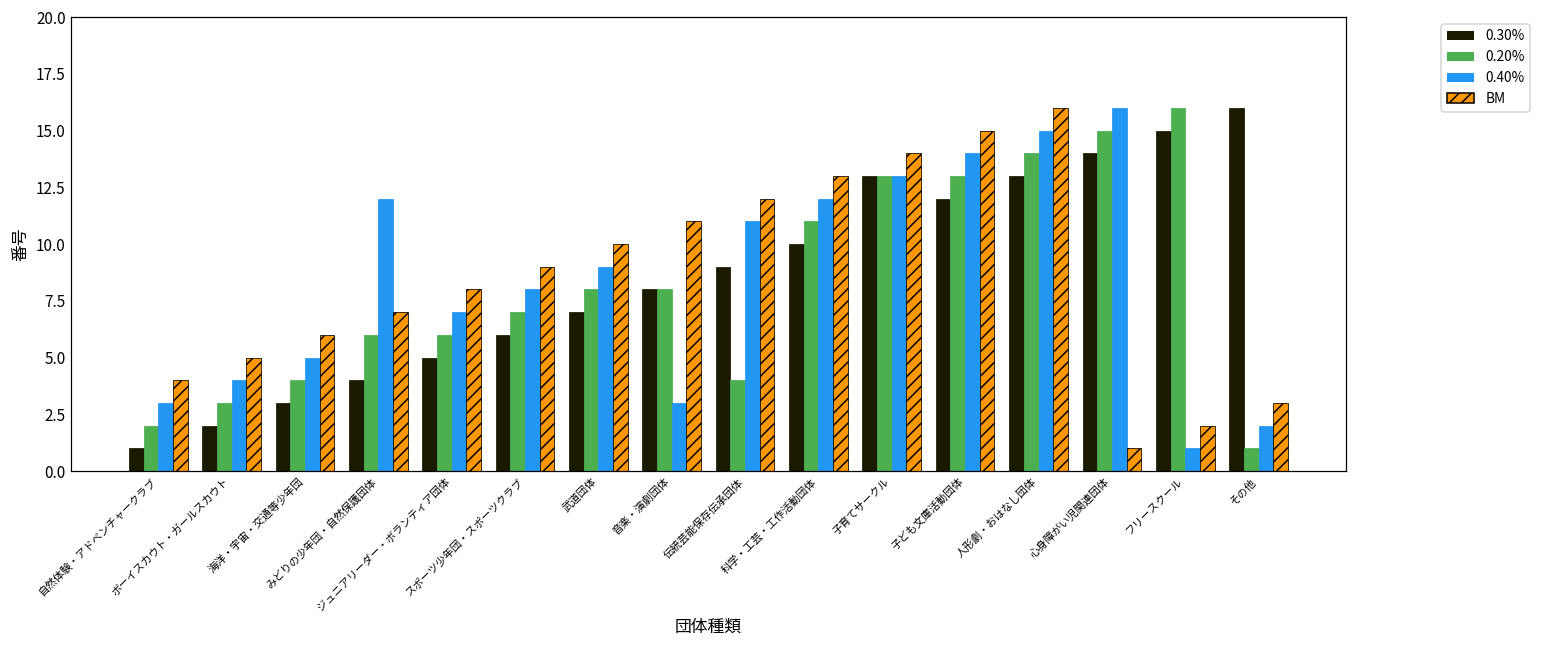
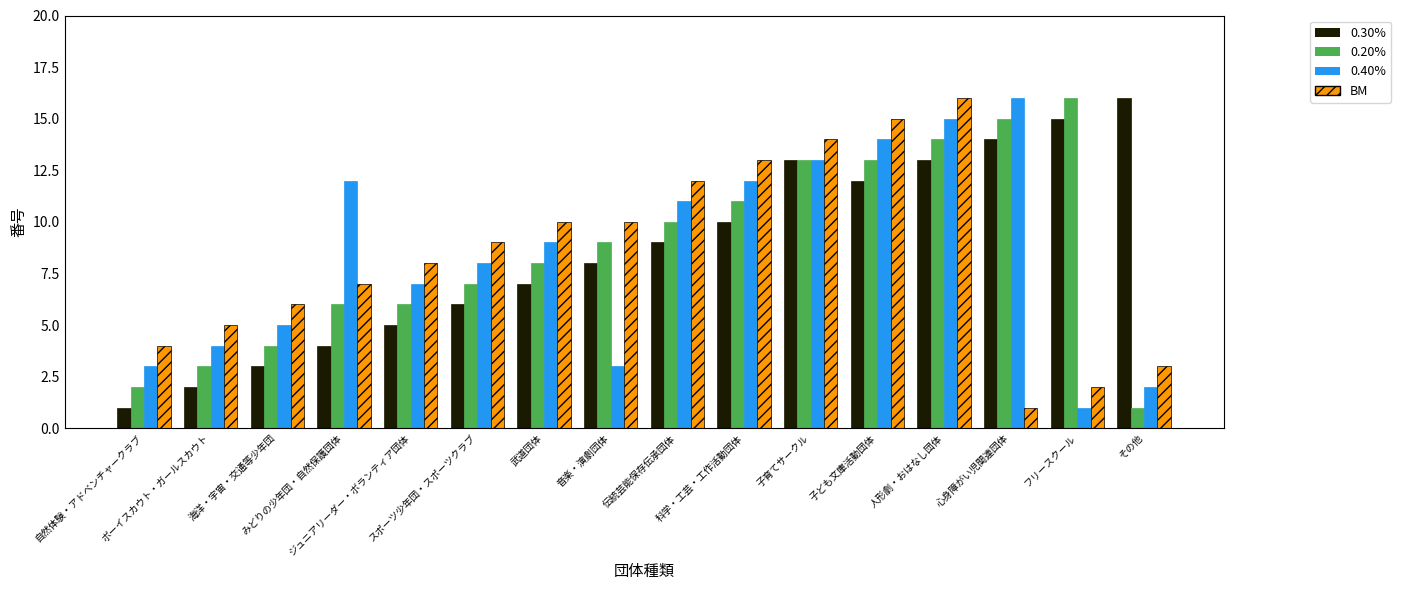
  {
    "0.30%": {
      "自然体験・アドベンチャークラブ": 1,
      "ボーイスカウト・ガールスカウト": 2,
      "海洋・宇宙・交通等少年団": 3,
      "みどりの少年団・自然保護団体": 4,
      "ジュニアリーダー・ボランティア団体": 5,
      "スポーツ少年団・スポーツクラブ": 6,
      "武道団体": 7,
      "音楽・演劇団体": 8,
      "伝統芸能保存伝承団体": 9,
      "科学・工芸・工作活動団体": 10,
      "子育てサークル": 13,
      "子ども文庫活動団体": 12,
      "人形劇・おはなし団体": 13,
      "心身障がい児関連団体": 14,
      "フリースクール": 15,
      "その他": 16
    },
    "0.20%": {
      "自然体験・アドベンチャークラブ": 2,
      "ボーイスカウト・ガールスカウト": 3,
      "海洋・宇宙・交通等少年団": 4,
      "みどりの少年団・自然保護団体": 6,
      "ジュニアリーダー・ボランティア団体": 6,
      "スポーツ少年団・スポーツクラブ": 7,
      "武道団体": 8,
-     "音楽・演劇団体": 8,
-     "伝統芸能保存伝承団体": 4,
+     "音楽・演劇団体": 9,
+     "伝統芸能保存伝承団体": 10,
      "科学・工芸・工作活動団体": 11,
      "子育てサークル": 13,
      "子ども文庫活動団体": 13,
      "人形劇・おはなし団体": 14,
      "心身障がい児関連団体": 15,
      "フリースクール": 16,
      "その他": 1
    },
    "0.40%": {
      "自然体験・アドベンチャークラブ": 3,
      "ボーイスカウト・ガールスカウト": 4,
      "海洋・宇宙・交通等少年団": 5,
      "みどりの少年団・自然保護団体": 12,
      "ジュニアリーダー・ボランティア団体": 7,
      "スポーツ少年団・スポーツクラブ": 8,
      "武道団体": 9,
      "音楽・演劇団体": 3,
      "伝統芸能保存伝承団体": 11,
      "科学・工芸・工作活動団体": 12,
      "子育てサークル": 13,
      "子ども文庫活動団体": 14,
      "人形劇・おはなし団体": 15,
      "心身障がい児関連団体": 16,
      "フリースクール": 1,
      "その他": 2
    },
    "BM": {
      "自然体験・アドベンチャークラブ": 4,
      "ボーイスカウト・ガールスカウト": 5,
      "海洋・宇宙・交通等少年団": 6,
      "みどりの少年団・自然保護団体": 7,
      "ジュニアリーダー・ボランティア団体": 8,
      "スポーツ少年団・スポーツクラブ": 9,
      "武道団体": 10,
-     "音楽・演劇団体": 11,
+     "音楽・演劇団体": 10,
      "伝統芸能保存伝承団体": 12,
      "科学・工芸・工作活動団体": 13,
      "子育てサークル": 14,
      "子ども文庫活動団体": 15,
      "人形劇・おはなし団体": 16,
      "心身障がい児関連団体": 1,
      "フリースクール": 2,
      "その他": 3
    }
  }
